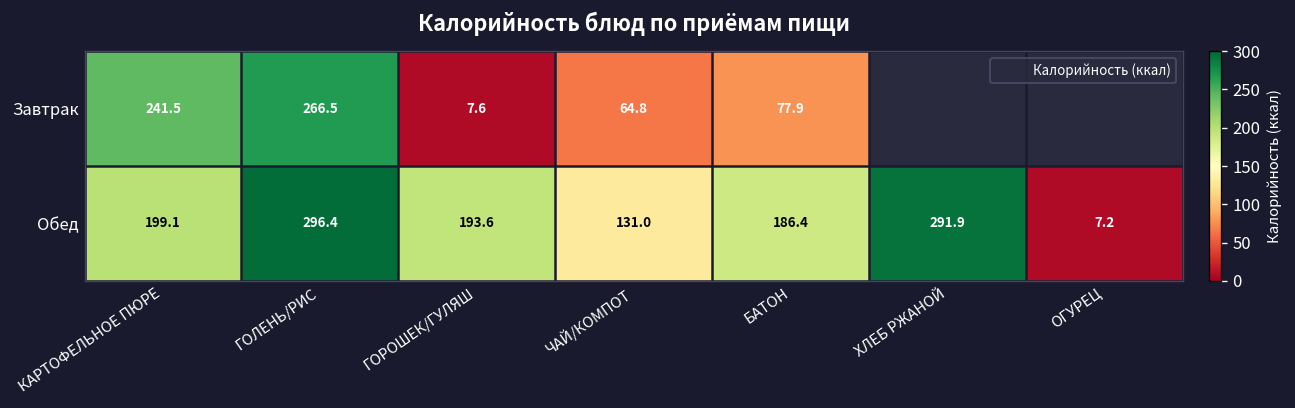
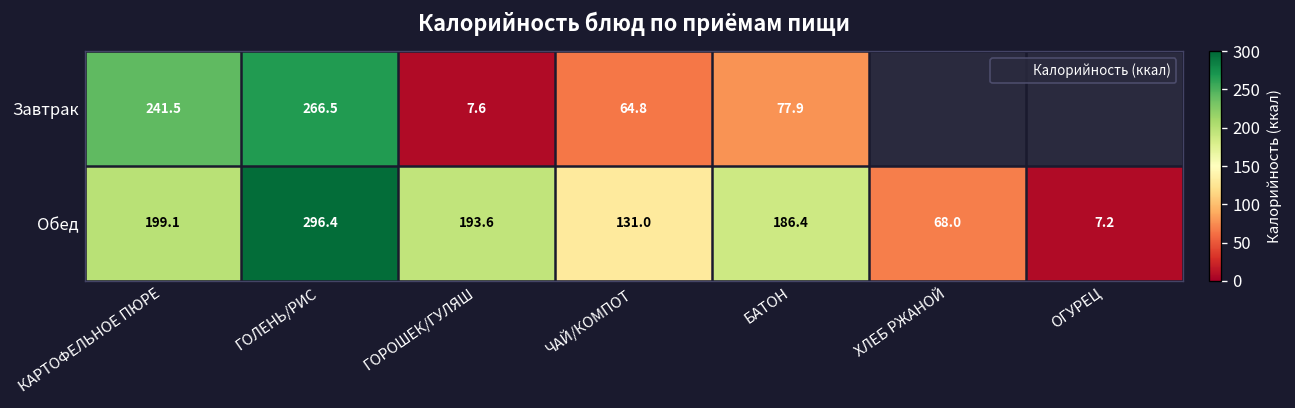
  {
    "Завтрак": {
      "КАРТОФЕЛЬНОЕ ПЮРЕ": 241.5,
      "ГОЛЕНЬ/РИС": 266.5,
      "ГОРОШЕК/ГУЛЯШ": 7.6,
      "ЧАЙ/КОМПОТ": 64.8,
      "БАТОН": 77.9
    },
    "Обед": {
      "КАРТОФЕЛЬНОЕ ПЮРЕ": 199.1,
      "ГОЛЕНЬ/РИС": 296.4,
      "ГОРОШЕК/ГУЛЯШ": 193.6,
      "ЧАЙ/КОМПОТ": 131.0,
      "БАТОН": 186.4,
-     "ХЛЕБ РЖАНОЙ": 291.9,
+     "ХЛЕБ РЖАНОЙ": 68.0,
      "ОГУРЕЦ": 7.2
    }
  }
